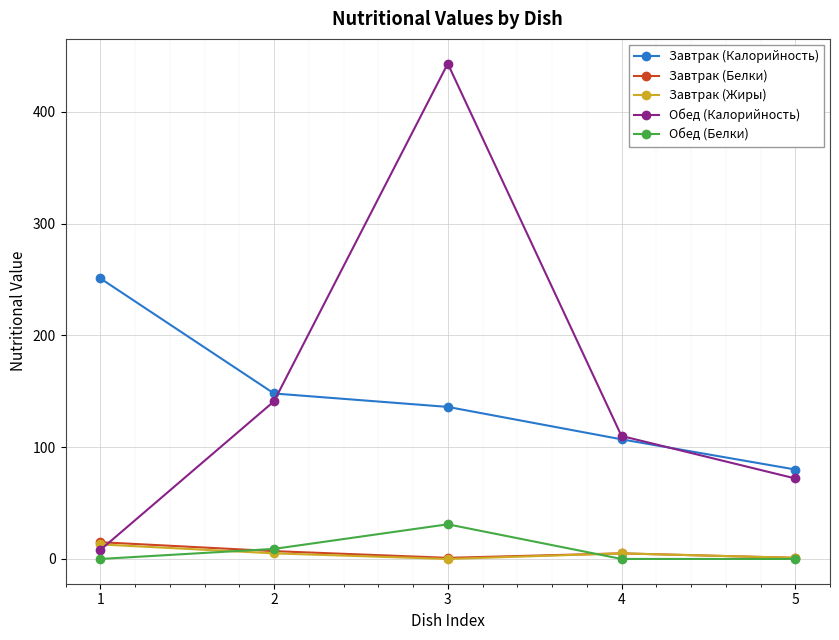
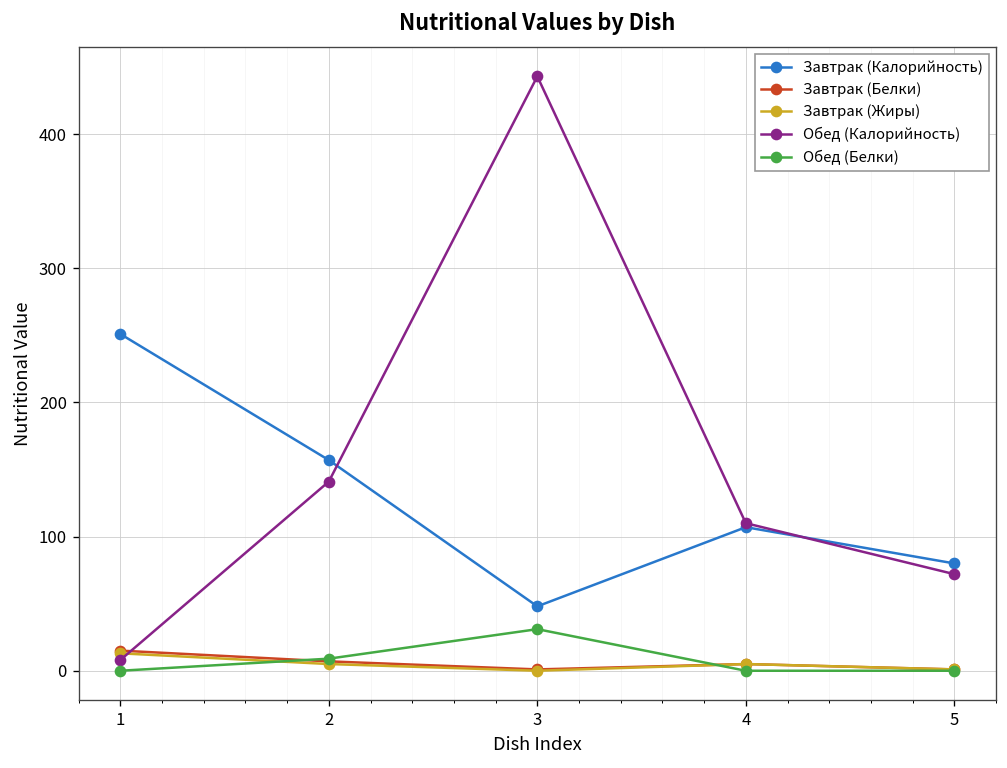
  {
    "Завтрак (Калорийность)": {
      "1": 251,
-     "2": 148,
-     "3": 136,
+     "2": 157,
+     "3": 48,
      "4": 107,
      "5": 80
    },
    "Обед (Калорийность)": {
      "1": 8,
      "2": 141,
      "3": 443,
      "4": 110,
      "5": 72
    },
    "Обед (Белки)": {
      "1": 0,
      "3": 31,
      "4": 0
    }
  }
